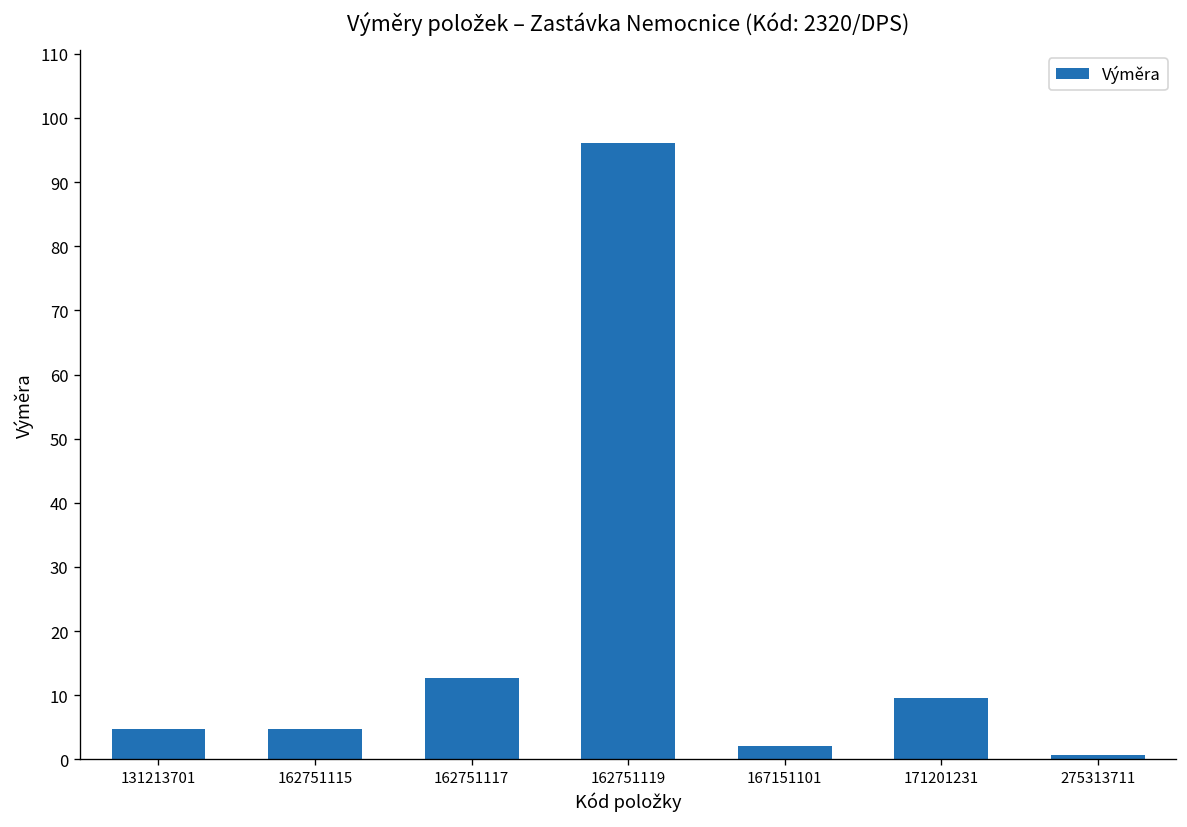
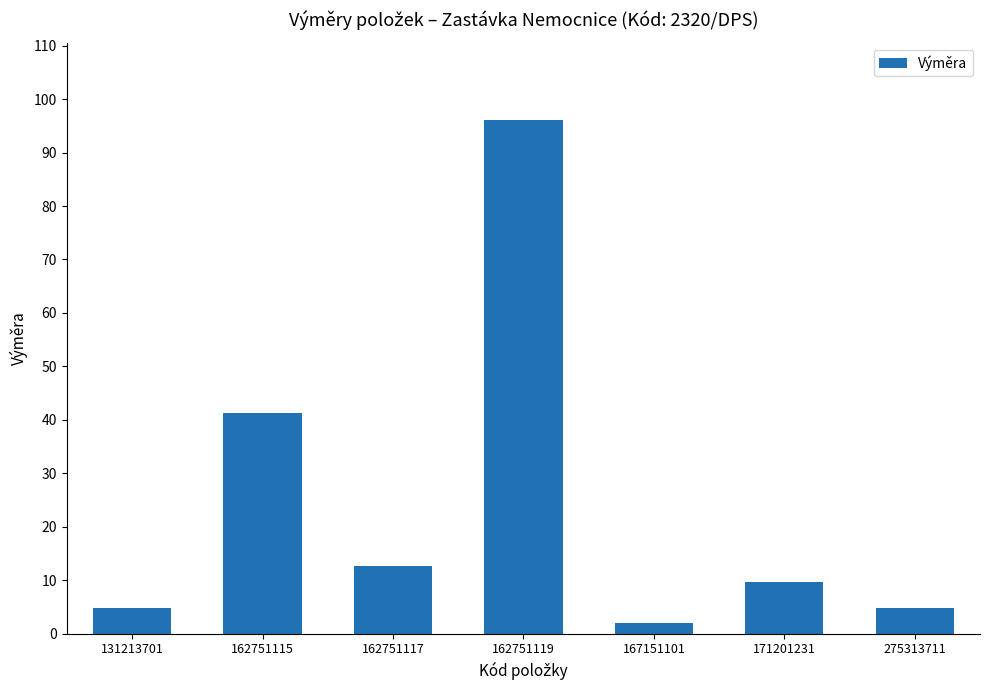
  {
    "131213701": 5,
-   "162751115": 5,
+   "162751115": 41,
    "162751117": 13,
    "162751119": 96,
    "167151101": 2,
    "171201231": 10,
-   "275313711": 1
+   "275313711": 5
  }
